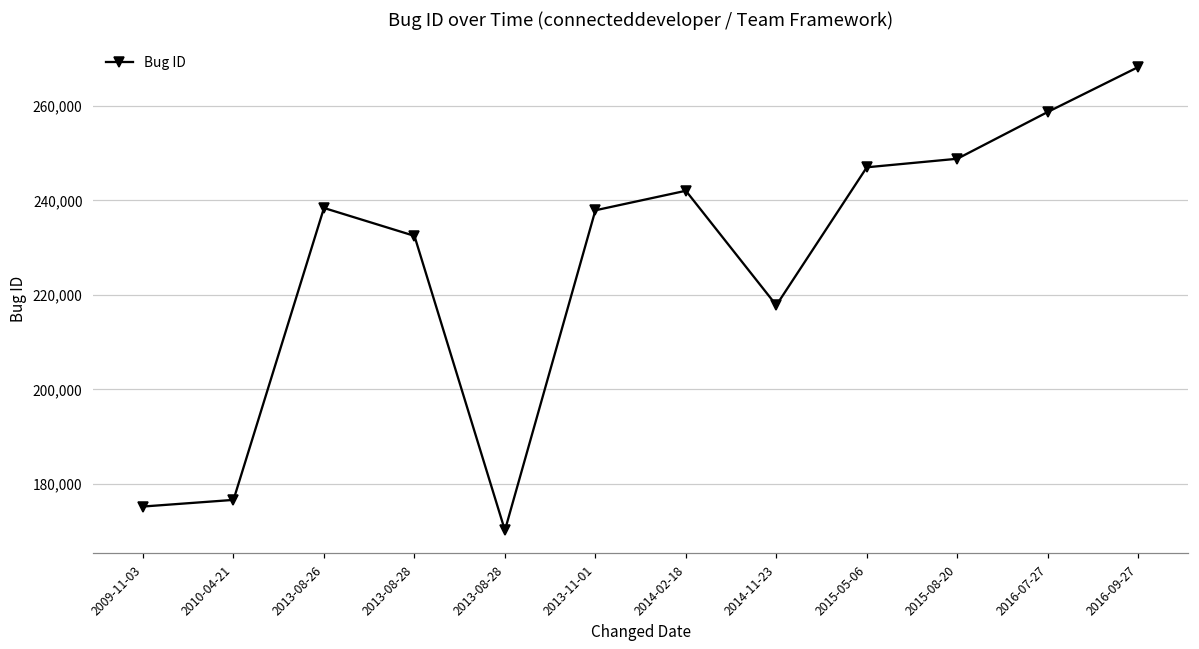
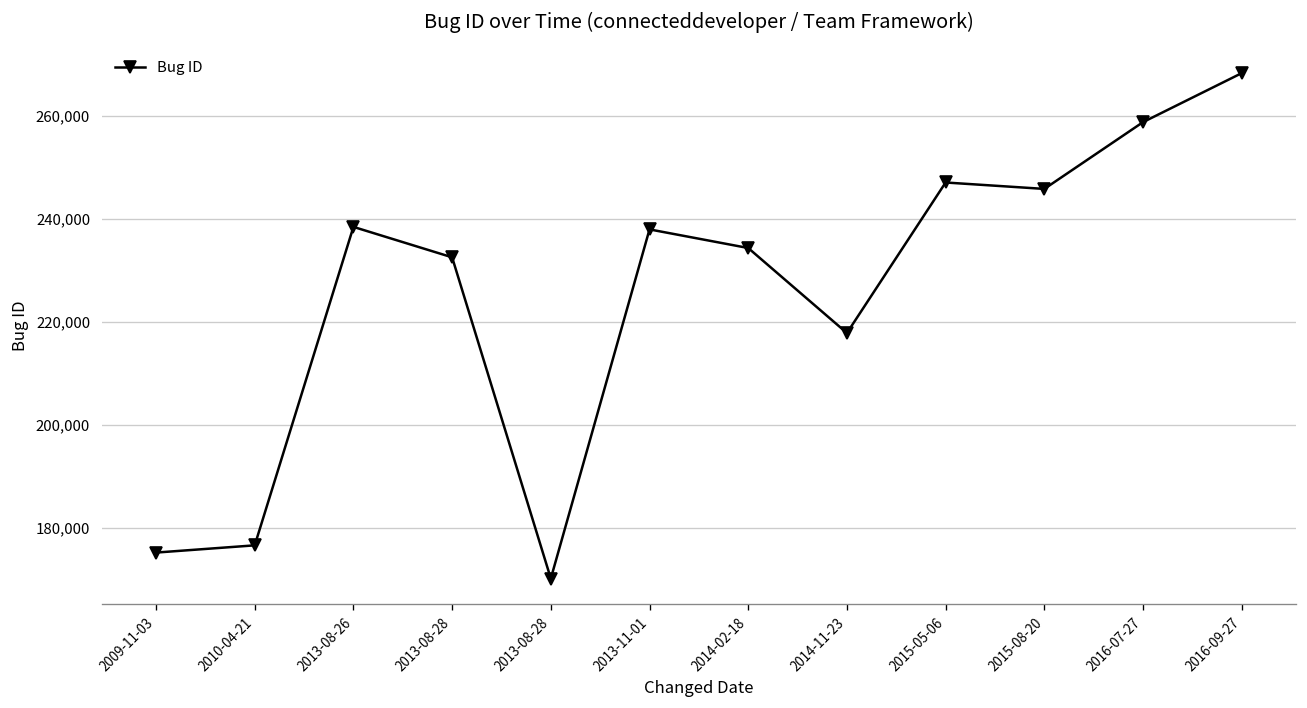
  {
    "2009-11-03": "175,000",
    "2010-04-21": "177,000",
    "2013-08-26": "238,000",
    "2013-11-01": "238,000",
-   "2014-02-18": "242,000",
+   "2014-02-18": "234,000",
    "2014-11-23": "218,000",
    "2015-05-06": "247,000",
-   "2015-08-20": "249,000",
+   "2015-08-20": "246,000",
    "2016-07-27": "259,000",
    "2016-09-27": "268,000"
  }
